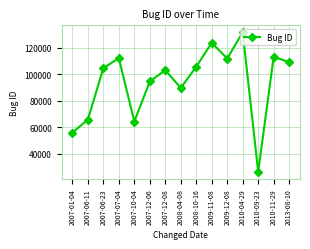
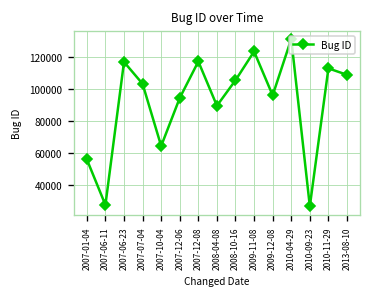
  {
    "2007-01-04": 56000,
-   "2007-06-11": 66000,
-   "2007-06-23": 105000,
-   "2007-07-04": 112000,
+   "2007-06-11": 27000,
+   "2007-06-23": 117000,
+   "2007-07-04": 103000,
    "2007-10-04": 64000,
    "2007-12-06": 95000,
-   "2007-12-08": 103000,
+   "2007-12-08": 117000,
    "2008-04-08": 90000,
    "2008-10-16": 106000,
    "2009-11-08": 124000,
-   "2009-12-08": 112000,
+   "2009-12-08": 96000,
    "2010-09-23": 27000,
    "2010-11-29": 113000,
    "2013-08-10": 109000
  }
